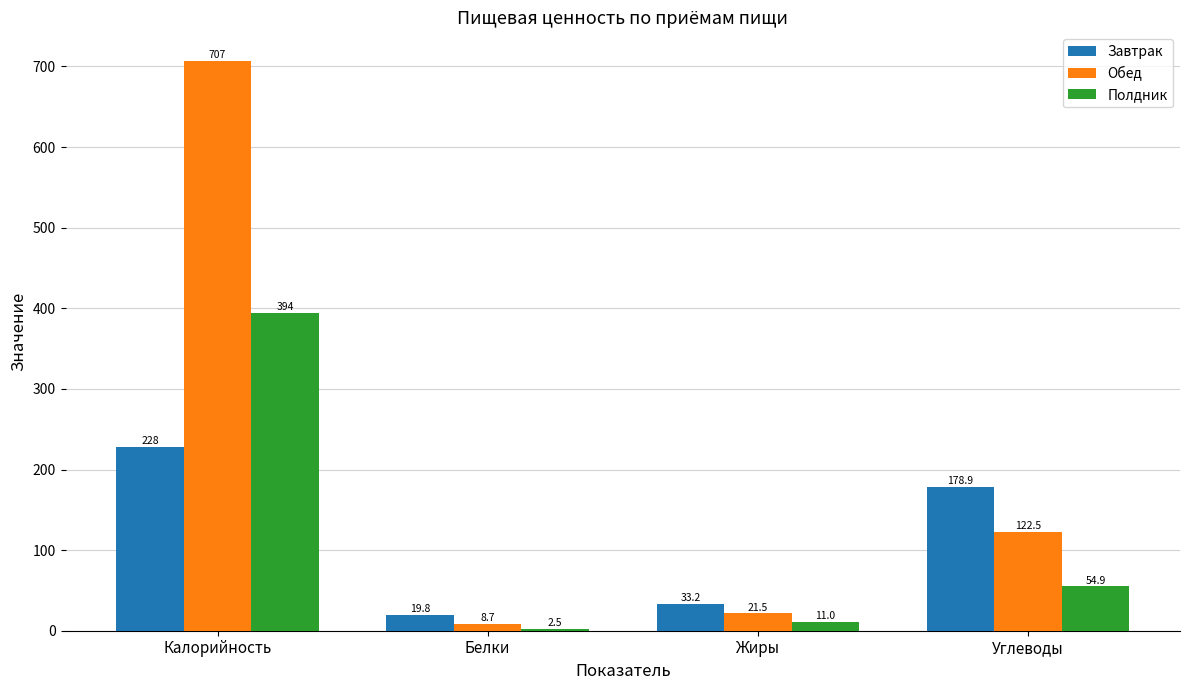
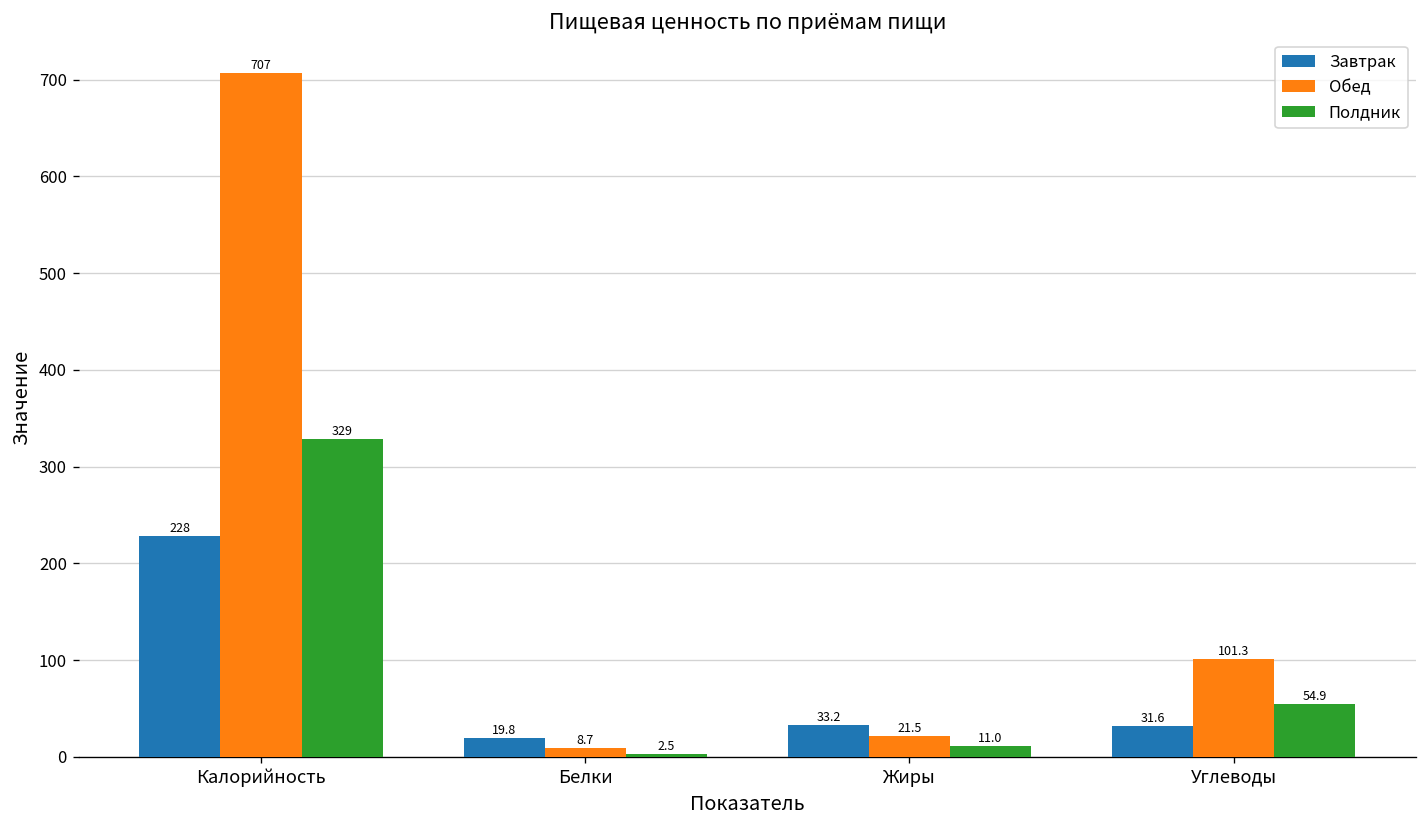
  {
    "Завтрак": {
      "Калорийность": 228,
      "Белки": 19.8,
      "Жиры": 33.2,
-     "Углеводы": 178.9
+     "Углеводы": 31.6
    },
    "Обед": {
      "Калорийность": 707,
      "Белки": 8.7,
      "Жиры": 21.5,
-     "Углеводы": 122.5
+     "Углеводы": 101.3
    },
    "Полдник": {
-     "Калорийность": 394,
+     "Калорийность": 329,
      "Белки": 2.5,
      "Жиры": 11.0,
      "Углеводы": 54.9
    }
  }
